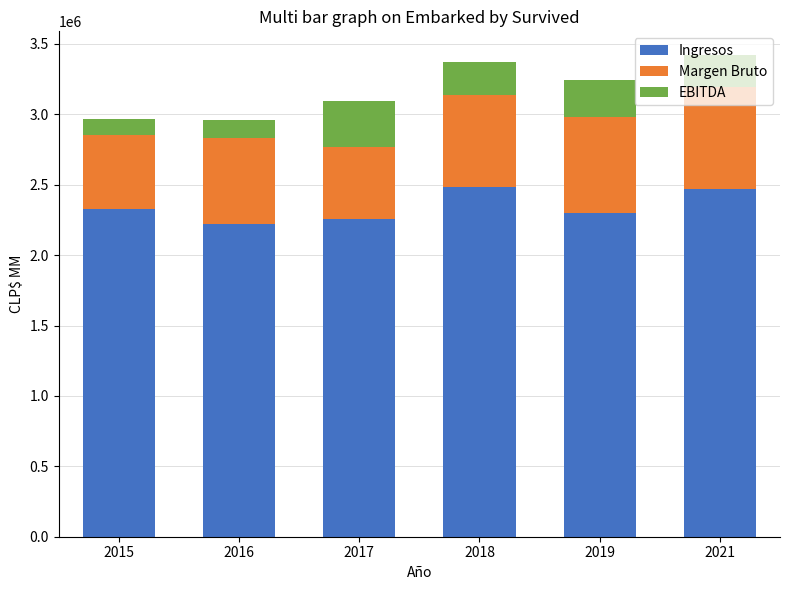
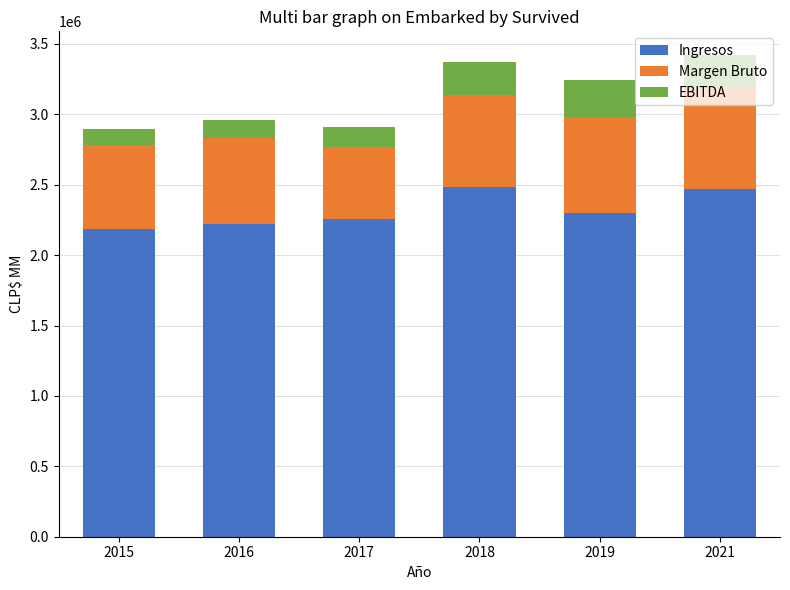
  {
    "Ingresos": {
-     "2015": 2330000,
+     "2015": 2180000,
      "2016": 2220000,
      "2017": 2260000,
      "2018": 2480000,
      "2019": 2300000,
      "2021": 2470000
    },
    "Margen Bruto": {
-     "2015": 520000,
+     "2015": 600000,
      "2016": 610000,
      "2017": 510000,
      "2018": 650000,
      "2019": 680000
    },
    "EBITDA": {
      "2015": 110000,
      "2016": 130000,
-     "2017": 330000,
+     "2017": 140000,
      "2018": 230000,
      "2019": 260000
    }
  }
